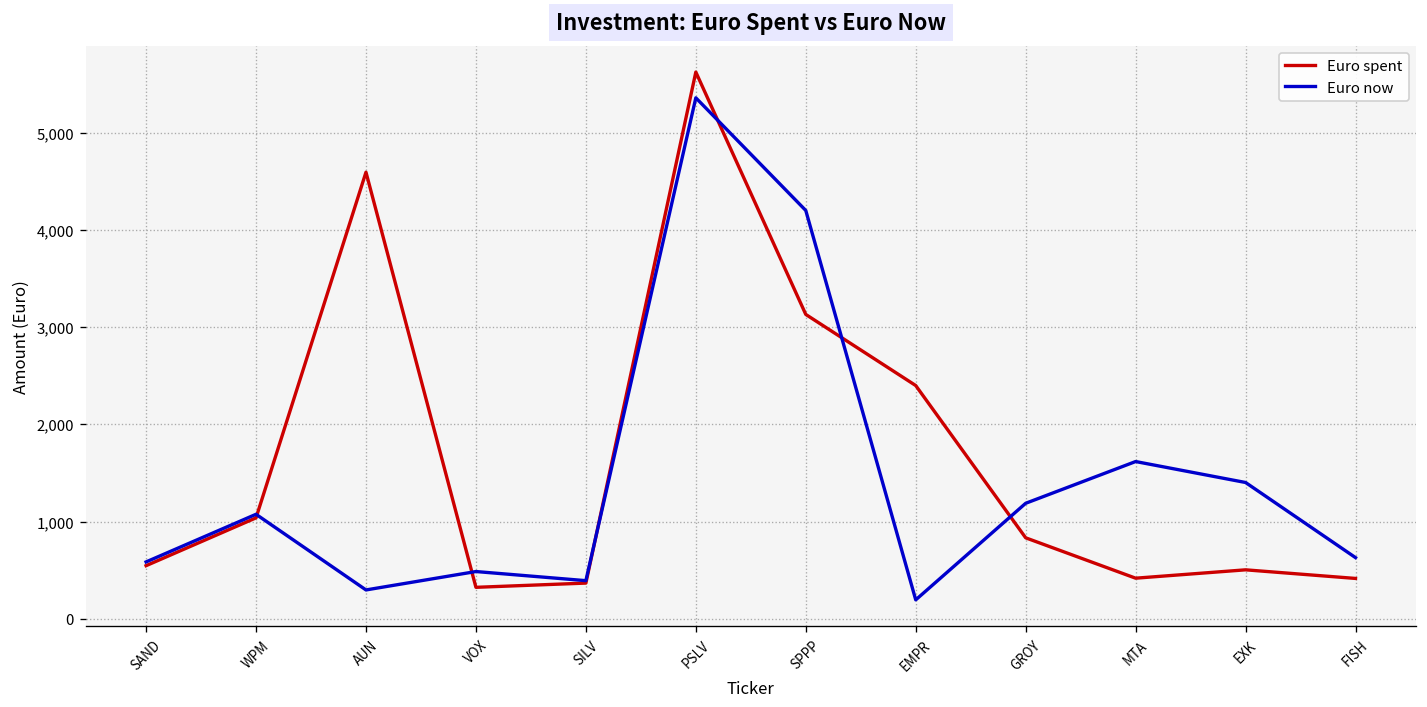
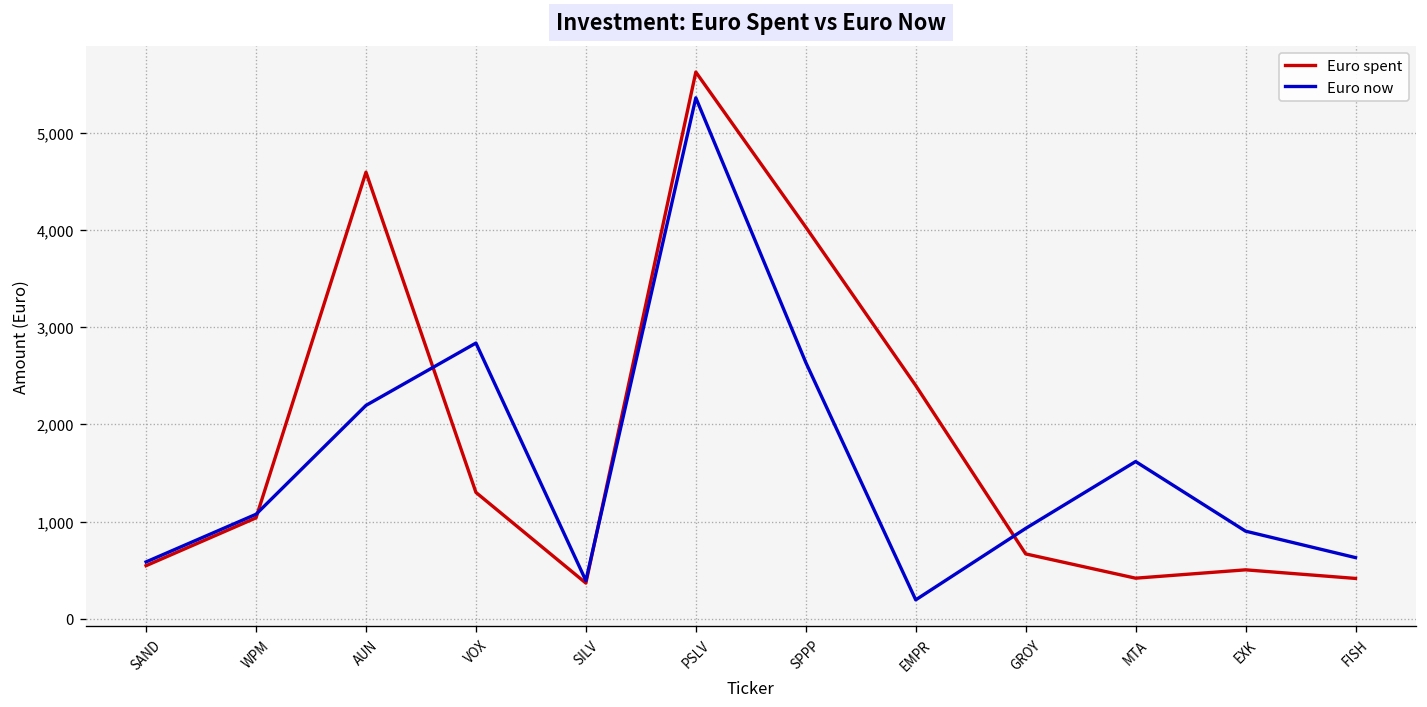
  {
    "Euro spent": {
      "SAND": "500",
      "WPM": "1,000",
      "AUN": "4,600",
-     "VOX": "300",
+     "VOX": "1,300",
      "PSLV": "5,600",
-     "SPPP": "3,100",
+     "SPPP": "4,000",
      "EMPR": "2,400",
-     "GROY": "800",
+     "GROY": "700",
      "MTA": "400",
      "EXK": "500",
      "FISH": "400"
    },
    "Euro now": {
      "SAND": "600",
      "WPM": "1,100",
-     "AUN": "300",
-     "VOX": "500",
+     "AUN": "2,200",
+     "VOX": "2,800",
      "PSLV": "5,400",
-     "SPPP": "4,200",
+     "SPPP": "2,600",
      "EMPR": "200",
-     "GROY": "1,200",
+     "GROY": "900",
      "MTA": "1,600",
-     "EXK": "1,400",
+     "EXK": "900",
      "FISH": "600"
    }
  }
